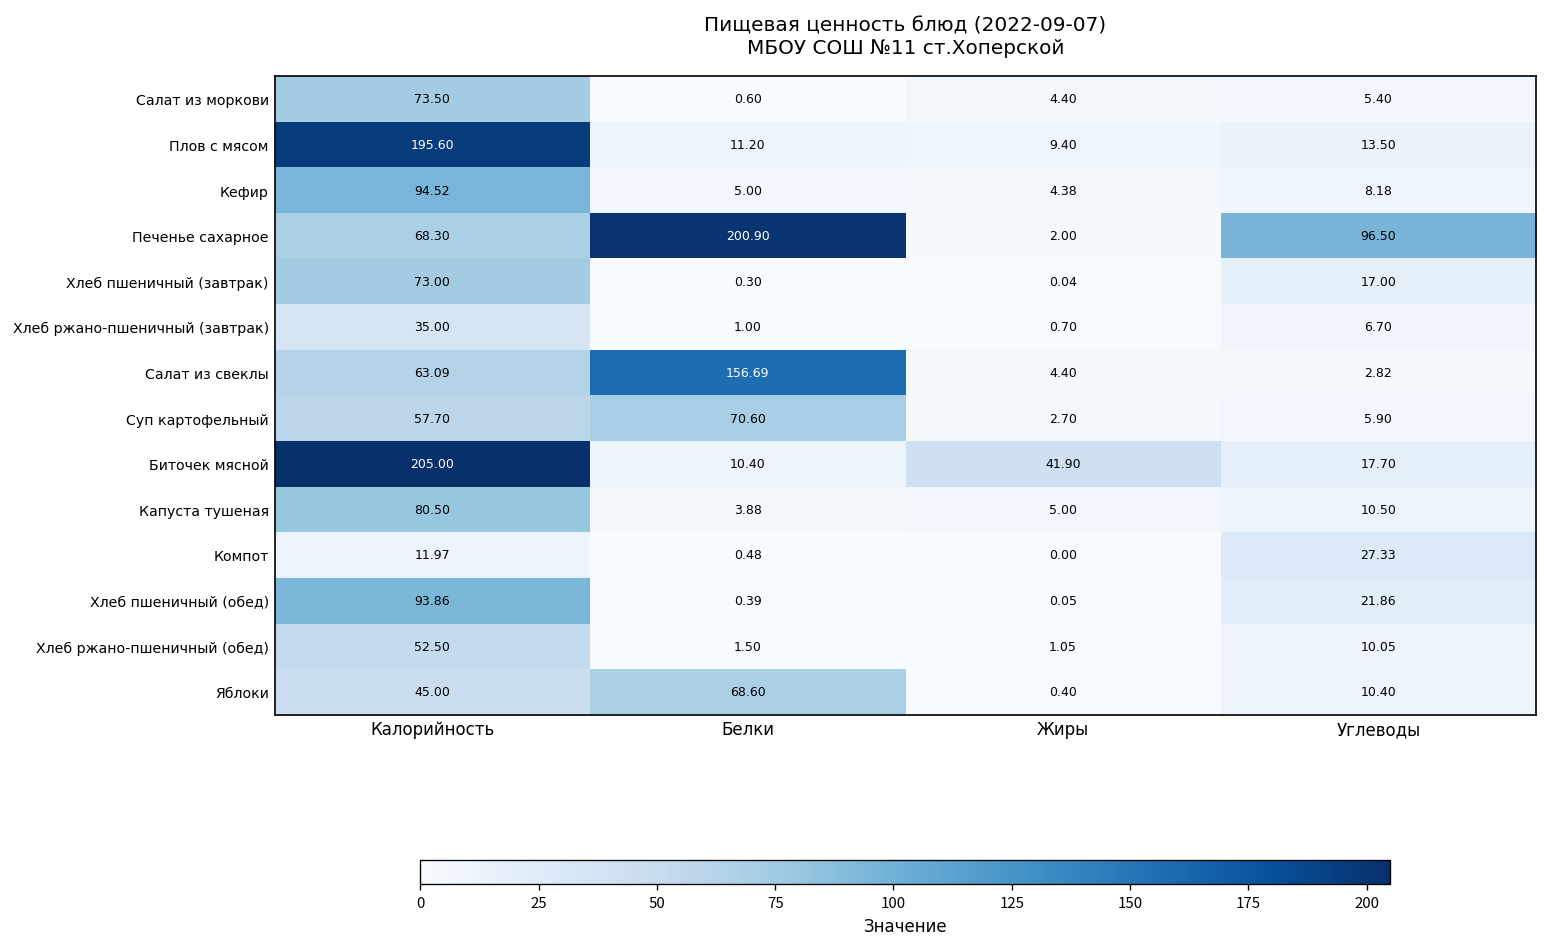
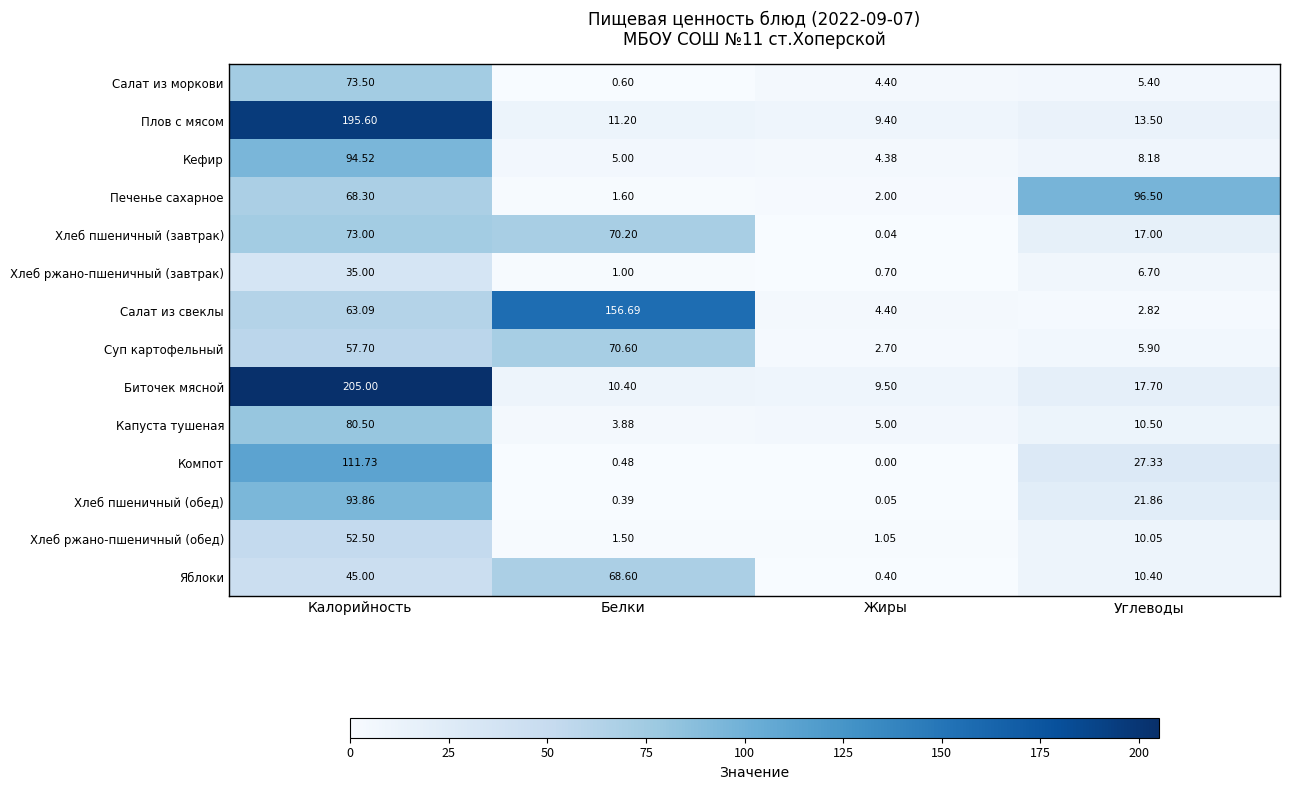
  {
    "Салат из моркови": {
      "Калорийность": 73.50,
      "Белки": 0.60,
      "Жиры": 4.40,
      "Углеводы": 5.40
    },
    "Плов с мясом": {
      "Калорийность": 195.60,
      "Белки": 11.20,
      "Жиры": 9.40,
      "Углеводы": 13.50
    },
    "Кефир": {
      "Калорийность": 94.52,
      "Белки": 5.00,
      "Жиры": 4.38,
      "Углеводы": 8.18
    },
    "Печенье сахарное": {
      "Калорийность": 68.30,
-     "Белки": 200.90,
+     "Белки": 1.60,
      "Жиры": 2.00,
      "Углеводы": 96.50
    },
    "Хлеб пшеничный (завтрак)": {
      "Калорийность": 73.00,
-     "Белки": 0.30,
+     "Белки": 70.20,
      "Жиры": 0.04,
      "Углеводы": 17.00
    },
    "Хлеб ржано-пшеничный (завтрак)": {
      "Калорийность": 35.00,
      "Белки": 1.00,
      "Жиры": 0.70,
      "Углеводы": 6.70
    },
    "Салат из свеклы": {
      "Калорийность": 63.09,
      "Белки": 156.69,
      "Жиры": 4.40,
      "Углеводы": 2.82
    },
    "Суп картофельный": {
      "Калорийность": 57.70,
      "Белки": 70.60,
      "Жиры": 2.70,
      "Углеводы": 5.90
    },
    "Биточек мясной": {
      "Калорийность": 205.00,
      "Белки": 10.40,
-     "Жиры": 41.90,
+     "Жиры": 9.50,
      "Углеводы": 17.70
    },
    "Капуста тушеная": {
      "Калорийность": 80.50,
      "Белки": 3.88,
      "Жиры": 5.00,
      "Углеводы": 10.50
    },
    "Компот": {
-     "Калорийность": 11.97,
+     "Калорийность": 111.73,
      "Белки": 0.48,
      "Жиры": 0.00,
      "Углеводы": 27.33
    },
    "Хлеб пшеничный (обед)": {
      "Калорийность": 93.86,
      "Белки": 0.39,
      "Жиры": 0.05,
      "Углеводы": 21.86
    },
    "Хлеб ржано-пшеничный (обед)": {
      "Калорийность": 52.50,
      "Белки": 1.50,
      "Жиры": 1.05,
      "Углеводы": 10.05
    },
    "Яблоки": {
      "Калорийность": 45.00,
      "Белки": 68.60,
      "Жиры": 0.40,
      "Углеводы": 10.40
    }
  }
